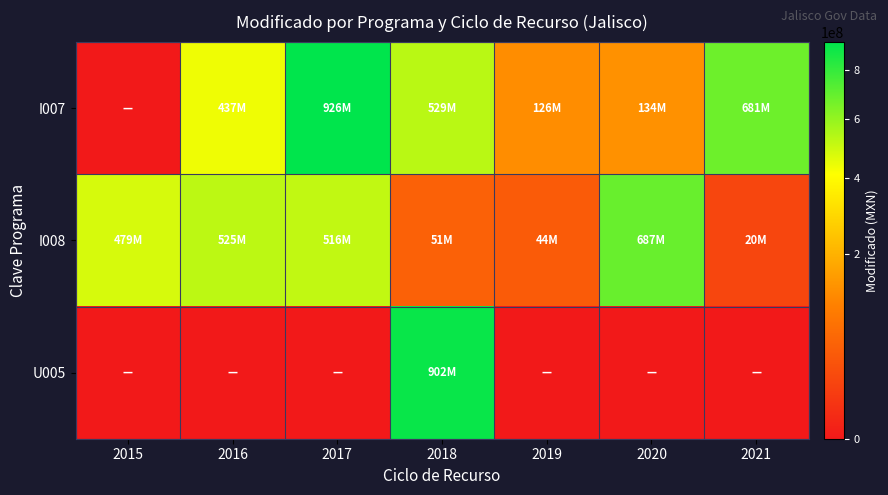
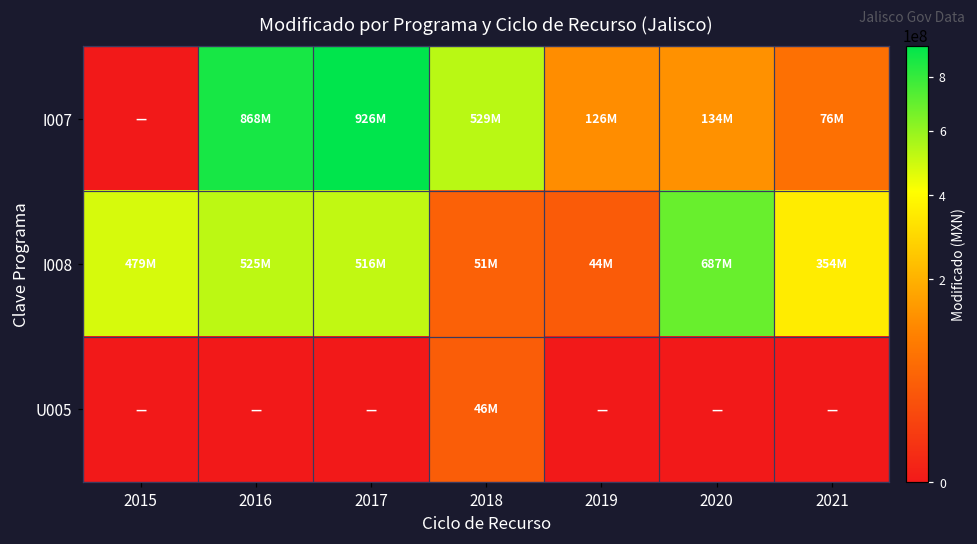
  {
    "I007": {
-     "2016": "437M",
+     "2016": "868M",
      "2017": "926M",
      "2018": "529M",
      "2019": "126M",
      "2020": "134M",
-     "2021": "681M"
+     "2021": "76M"
    },
    "I008": {
      "2015": "479M",
      "2016": "525M",
      "2017": "516M",
      "2018": "51M",
      "2019": "44M",
      "2020": "687M",
-     "2021": "20M"
+     "2021": "354M"
    },
    "U005": {
-     "2018": "902M"
+     "2018": "46M"
    }
  }
